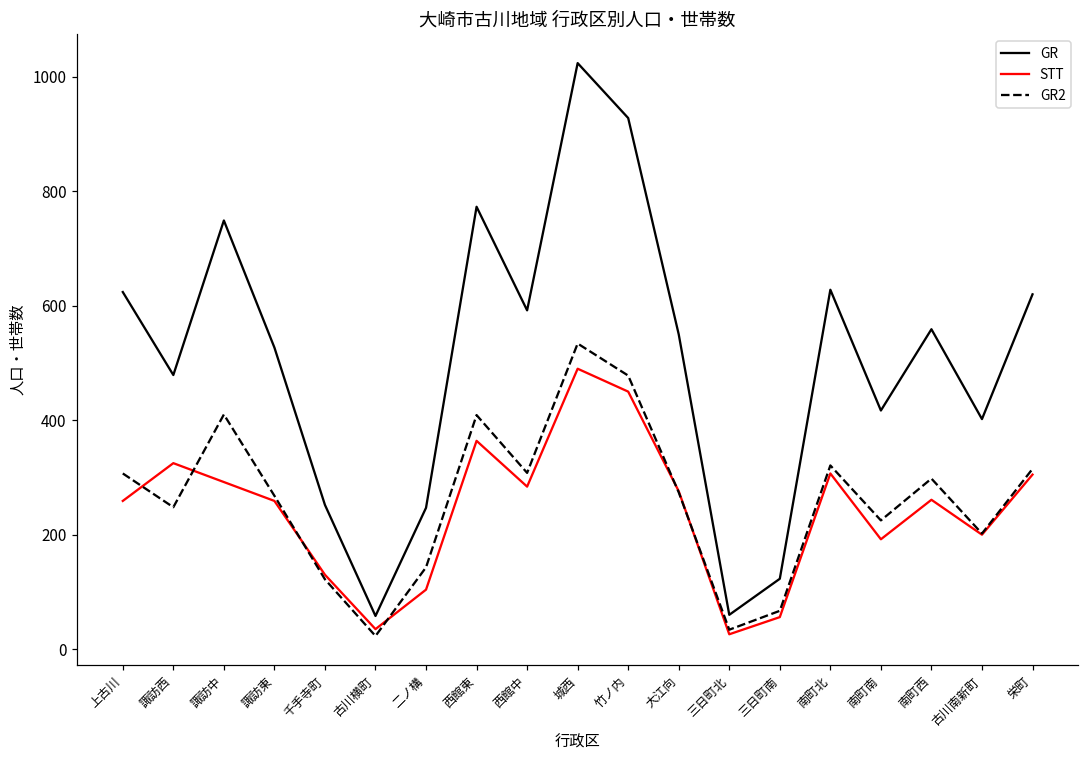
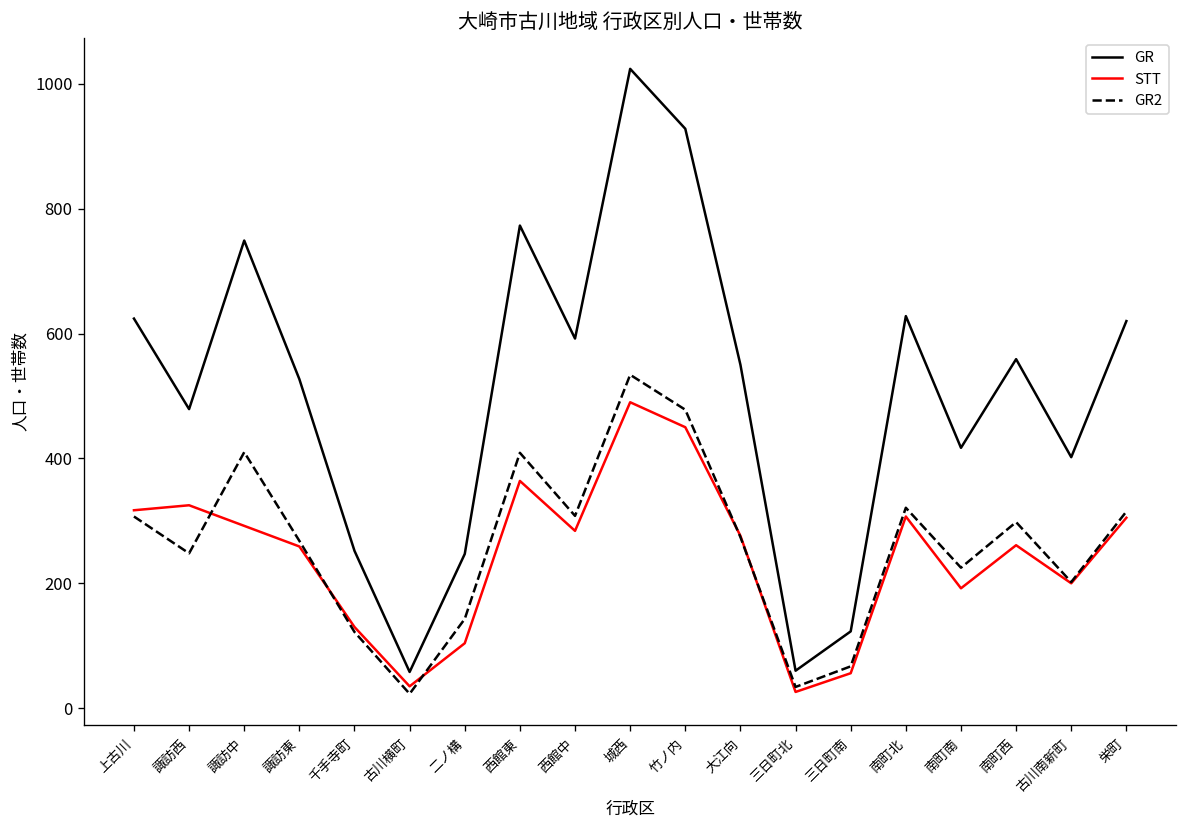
  {
    "STT": {
-     "上古川": 260,
+     "上古川": 320,
      "諏訪西": 330,
      "諏訪中": 290,
      "諏訪東": 260,
      "千手寺町": 130,
      "古川横町": 40,
      "二ノ構": 100,
      "西館東": 360,
      "西館中": 280,
      "城西": 490,
      "竹ノ内": 450,
      "三日町北": 30,
      "三日町南": 60,
      "南町北": 310,
      "南町南": 190,
      "南町西": 260,
      "栄町": 310
    }
  }
